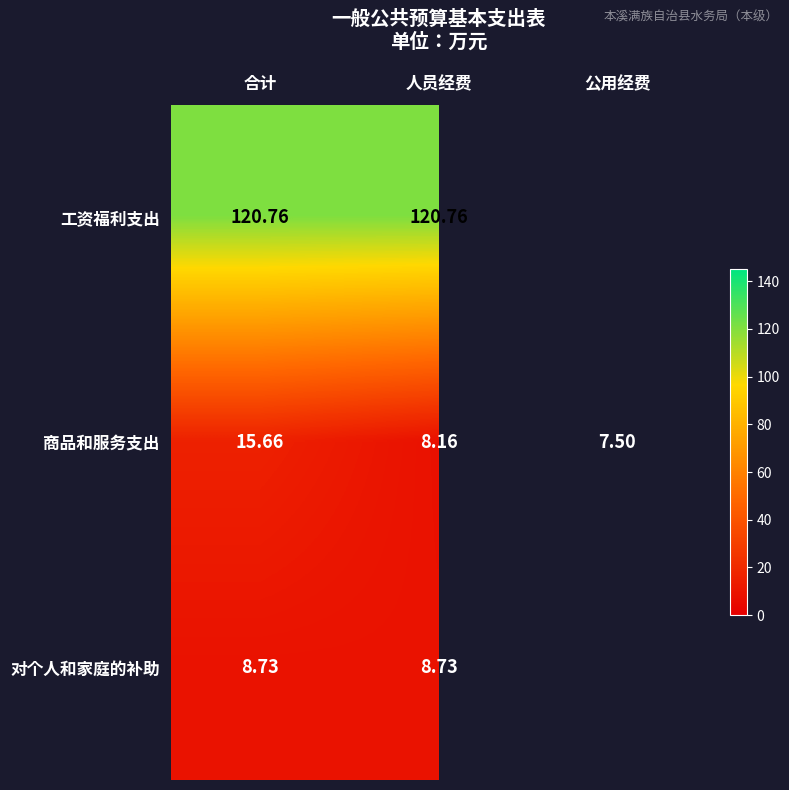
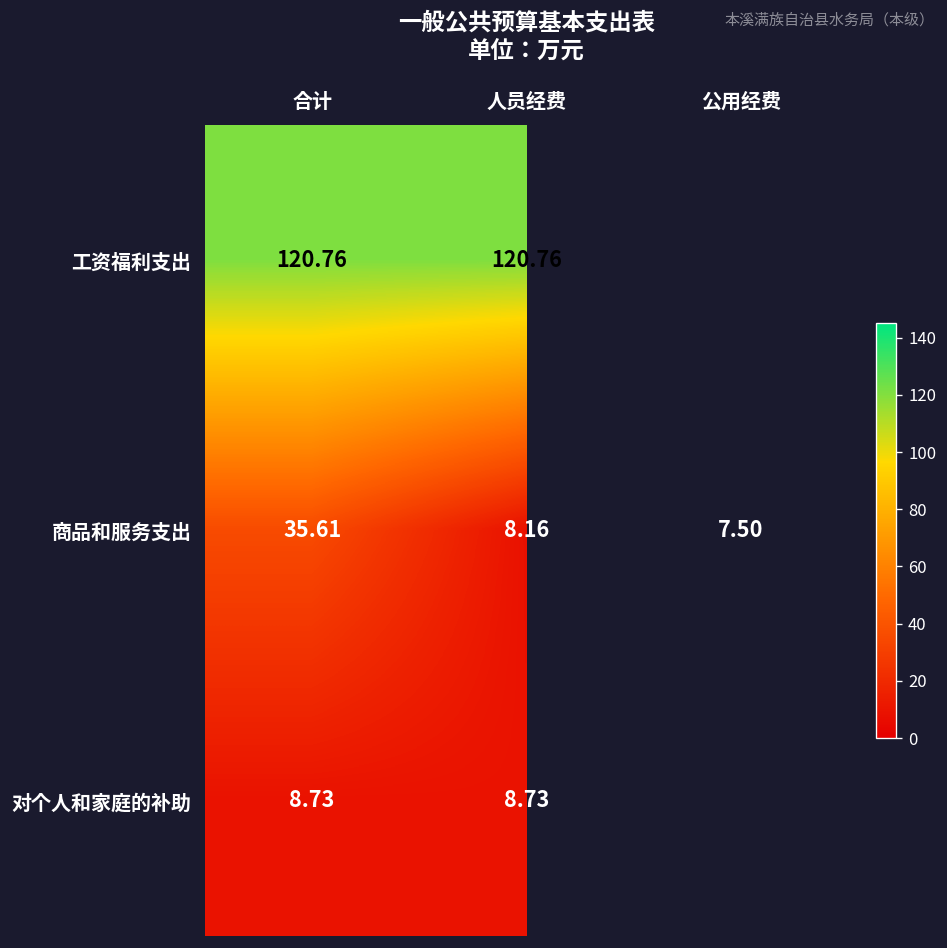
  {
    "工资福利支出": {
      "合计": 120.76
    },
    "商品和服务支出": {
-     "合计": 15.66,
+     "合计": 35.61,
      "人员经费": 8.16,
      "公用经费": 7.50
    },
    "对个人和家庭的补助": {
      "合计": 8.73,
      "人员经费": 8.73
    }
  }
